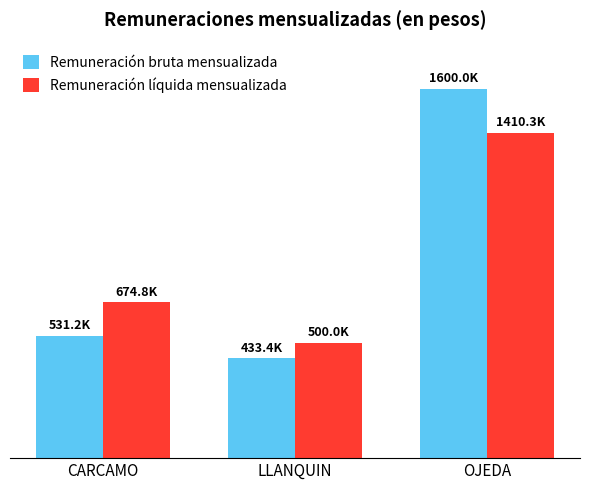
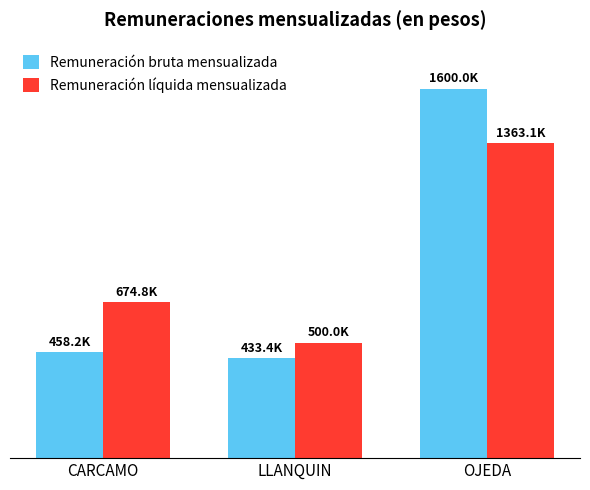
  {
    "Remuneración bruta mensualizada": {
-     "CARCAMO": "531.2K",
+     "CARCAMO": "458.2K",
      "LLANQUIN": "433.4K",
      "OJEDA": "1600.0K"
    },
    "Remuneración líquida mensualizada": {
      "CARCAMO": "674.8K",
      "LLANQUIN": "500.0K",
-     "OJEDA": "1410.3K"
+     "OJEDA": "1363.1K"
    }
  }
